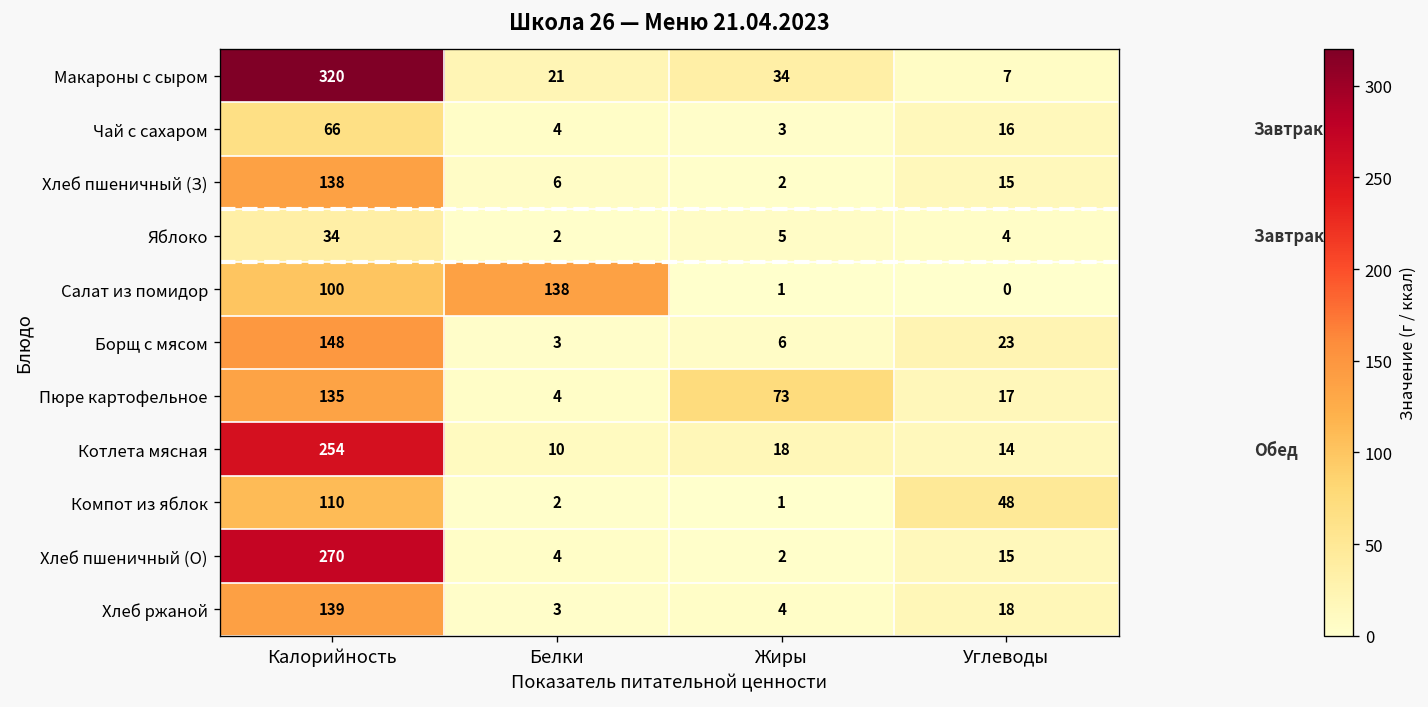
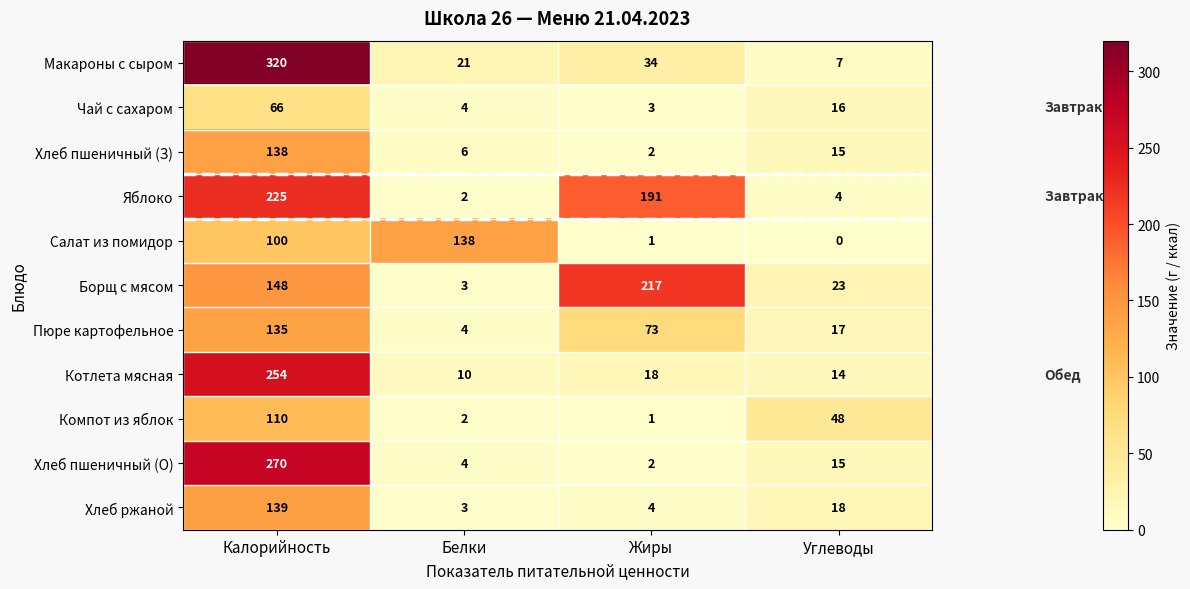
  {
    "Макароны с сыром": {
      "Калорийность": 320,
      "Белки": 21,
      "Жиры": 34,
      "Углеводы": 7
    },
    "Чай с сахаром": {
      "Калорийность": 66,
      "Белки": 4,
      "Жиры": 3,
      "Углеводы": 16
    },
    "Хлеб пшеничный (З)": {
      "Калорийность": 138,
      "Белки": 6,
      "Жиры": 2,
      "Углеводы": 15
    },
    "Яблоко": {
-     "Калорийность": 34,
+     "Калорийность": 225,
      "Белки": 2,
-     "Жиры": 5,
+     "Жиры": 191,
      "Углеводы": 4
    },
    "Салат из помидор": {
      "Калорийность": 100,
      "Белки": 138,
      "Жиры": 1,
      "Углеводы": 0
    },
    "Борщ с мясом": {
      "Калорийность": 148,
      "Белки": 3,
-     "Жиры": 6,
+     "Жиры": 217,
      "Углеводы": 23
    },
    "Пюре картофельное": {
      "Калорийность": 135,
      "Белки": 4,
      "Жиры": 73,
      "Углеводы": 17
    },
    "Котлета мясная": {
      "Калорийность": 254,
      "Белки": 10,
      "Жиры": 18,
      "Углеводы": 14
    },
    "Компот из яблок": {
      "Калорийность": 110,
      "Белки": 2,
      "Жиры": 1,
      "Углеводы": 48
    },
    "Хлеб пшеничный (О)": {
      "Калорийность": 270,
      "Белки": 4,
      "Жиры": 2,
      "Углеводы": 15
    },
    "Хлеб ржаной": {
      "Калорийность": 139,
      "Белки": 3,
      "Жиры": 4,
      "Углеводы": 18
    }
  }
